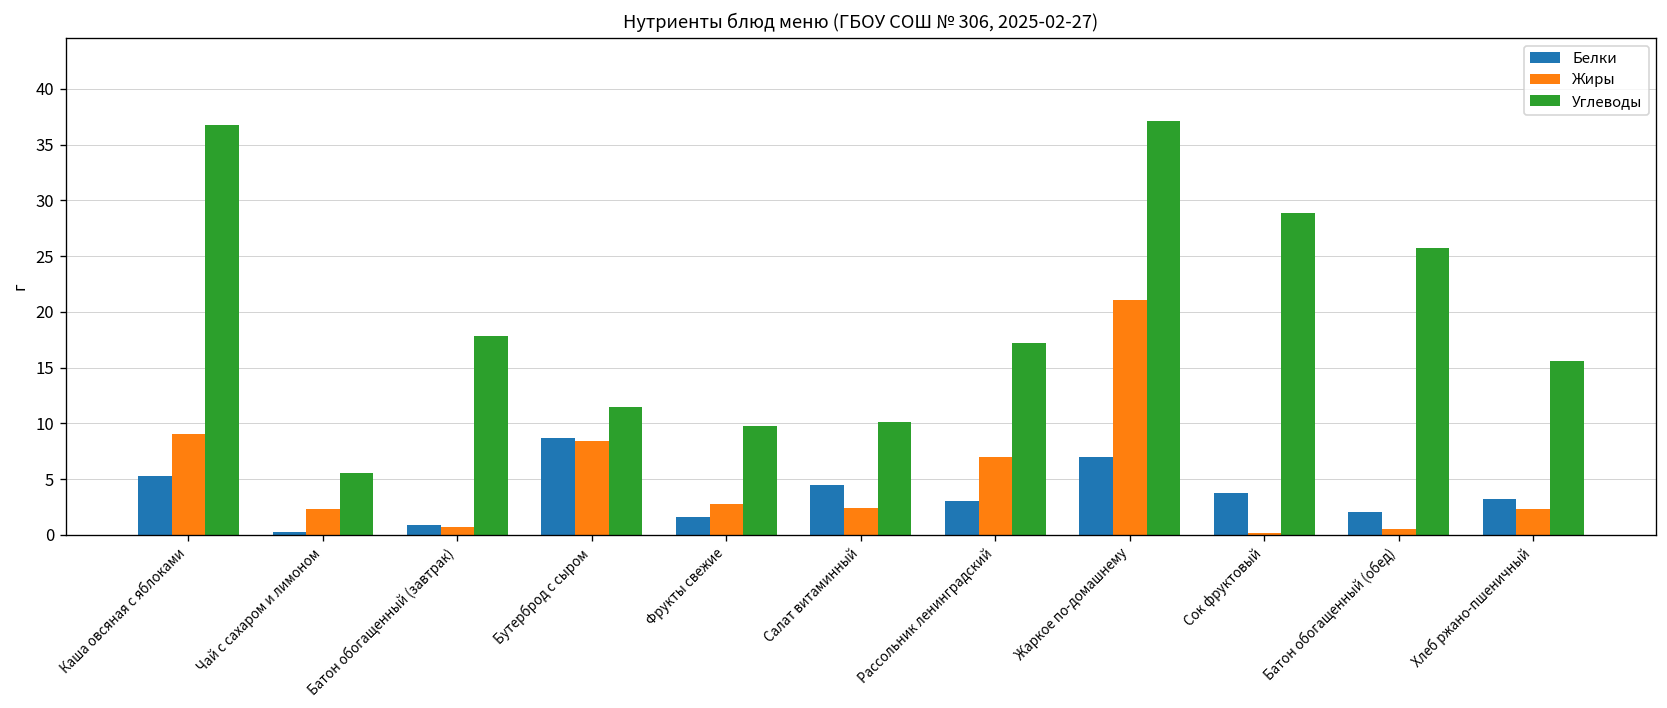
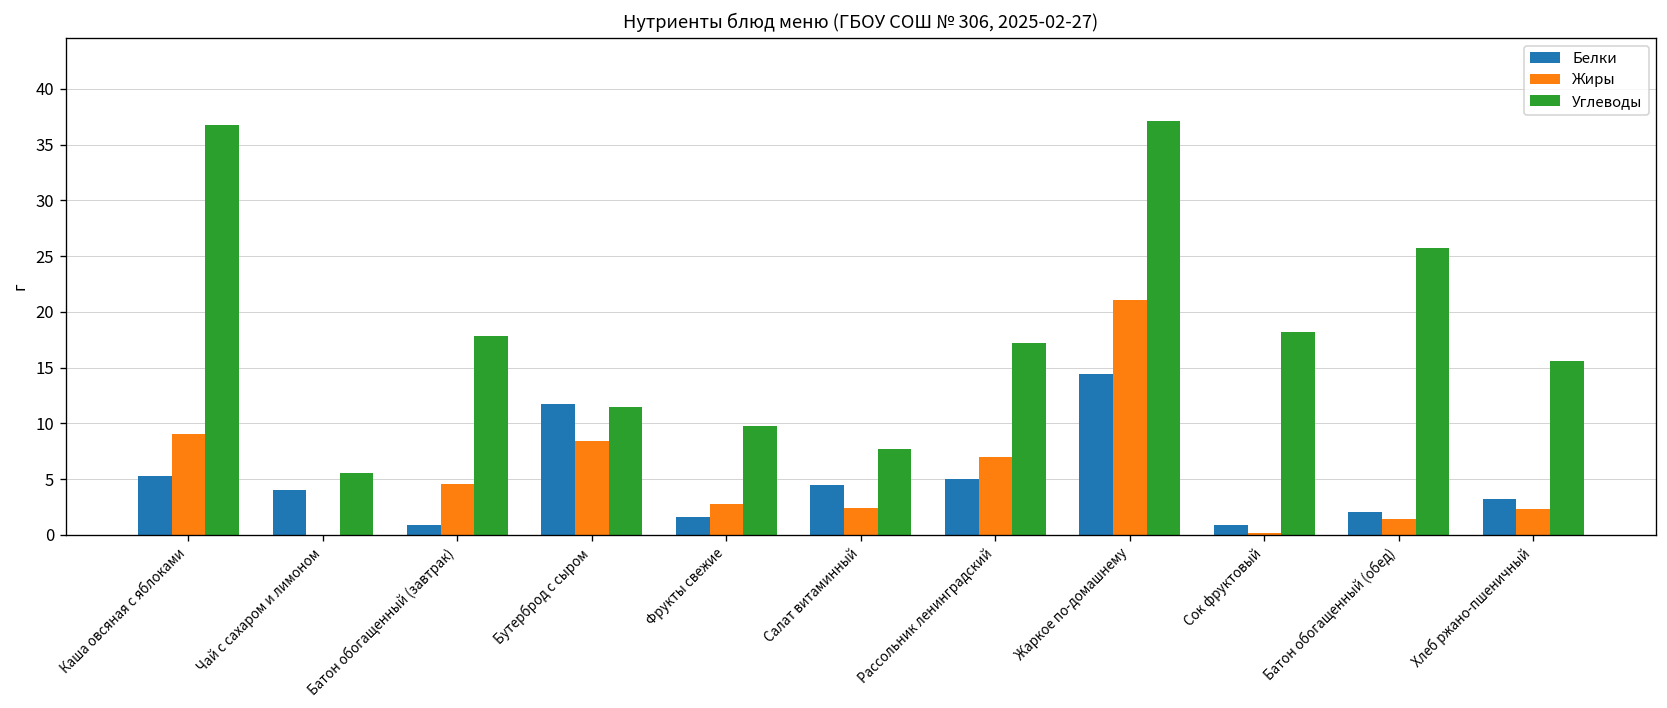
  {
    "Белки": {
      "Каша овсяная с яблоками": 5,
-     "Чай с сахаром и лимоном": 0,
+     "Чай с сахаром и лимоном": 4,
      "Батон обогащенный (завтрак)": 1,
-     "Бутерброд с сыром": 9,
+     "Бутерброд с сыром": 12,
      "Фрукты свежие": 2,
      "Салат витаминный": 5,
-     "Рассольник ленинградский": 3,
-     "Жаркое по-домашнему": 7,
-     "Сок фруктовый": 4,
+     "Рассольник ленинградский": 5,
+     "Жаркое по-домашнему": 14,
+     "Сок фруктовый": 1,
      "Батон обогащенный (обед)": 2,
      "Хлеб ржано-пшеничный": 3
    },
    "Жиры": {
      "Каша овсяная с яблоками": 9,
-     "Чай с сахаром и лимоном": 2,
-     "Батон обогащенный (завтрак)": 1,
+     "Чай с сахаром и лимоном": 0,
+     "Батон обогащенный (завтрак)": 5,
      "Бутерброд с сыром": 8,
      "Фрукты свежие": 3,
      "Салат витаминный": 2,
      "Рассольник ленинградский": 7,
      "Жаркое по-домашнему": 21,
-     "Батон обогащенный (обед)": 0.6,
+     "Батон обогащенный (обед)": 1.5,
      "Хлеб ржано-пшеничный": 2
    },
    "Углеводы": {
      "Каша овсяная с яблоками": 37,
      "Чай с сахаром и лимоном": 6,
      "Батон обогащенный (завтрак)": 18,
      "Бутерброд с сыром": 11,
      "Фрукты свежие": 10,
-     "Салат витаминный": 10,
+     "Салат витаминный": 8,
      "Рассольник ленинградский": 17,
      "Жаркое по-домашнему": 37,
-     "Сок фруктовый": 29,
+     "Сок фруктовый": 18,
      "Батон обогащенный (обед)": 26,
      "Хлеб ржано-пшеничный": 16
    }
  }
